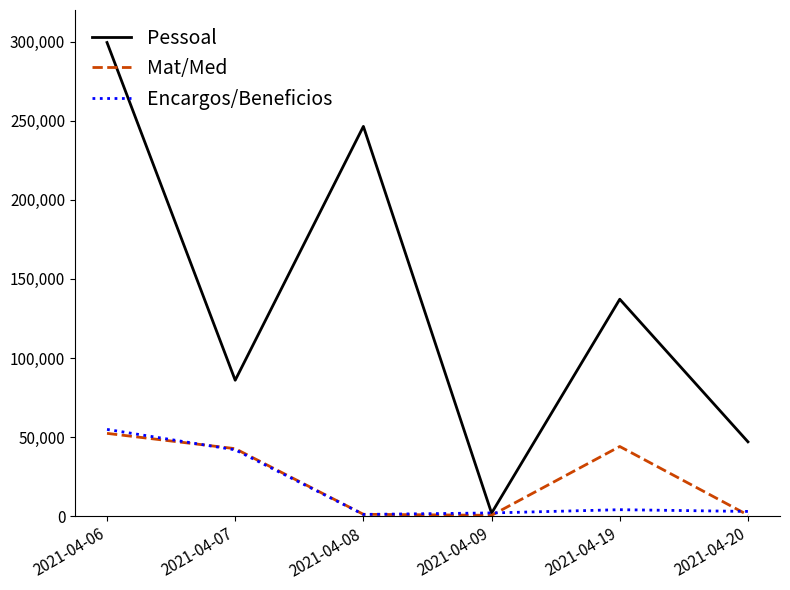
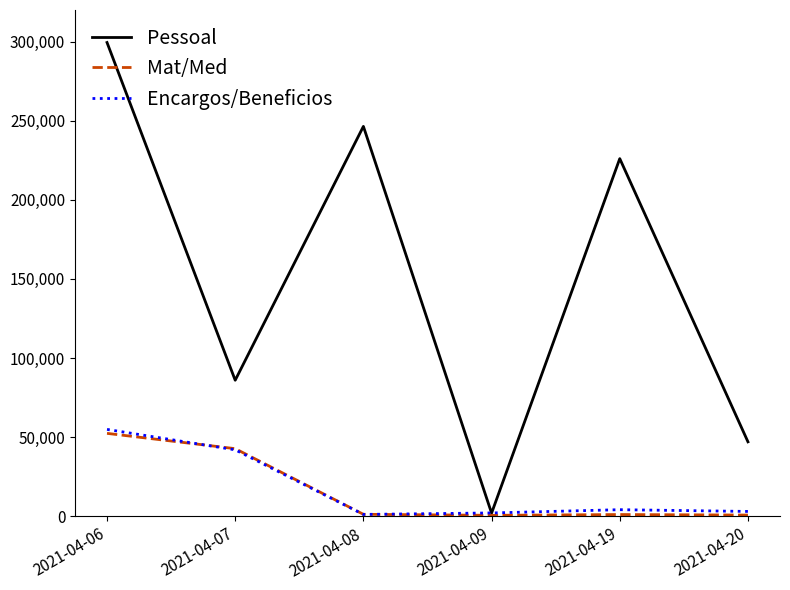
  {
    "Pessoal": {
      "2021-04-06": "299,000",
      "2021-04-07": "86,000",
      "2021-04-08": "246,000",
-     "2021-04-19": "137,000",
+     "2021-04-19": "226,000",
      "2021-04-20": "47,000"
    },
    "Mat/Med": {
      "2021-04-06": "52,000",
-     "2021-04-19": "44,000",
+     "2021-04-19": "1,000",
      "2021-04-20": "1,000"
    },
    "Encargos/Beneficios": {
      "2021-04-06": "55,000",
      "2021-04-19": "4,000",
      "2021-04-20": "3,000"
    }
  }
